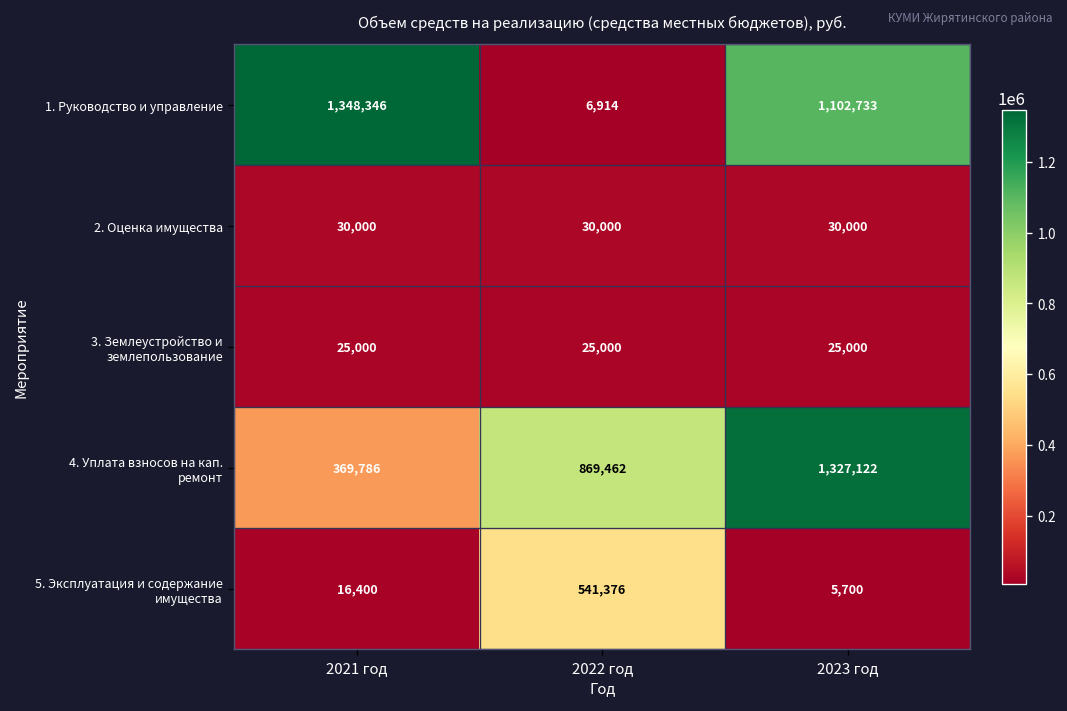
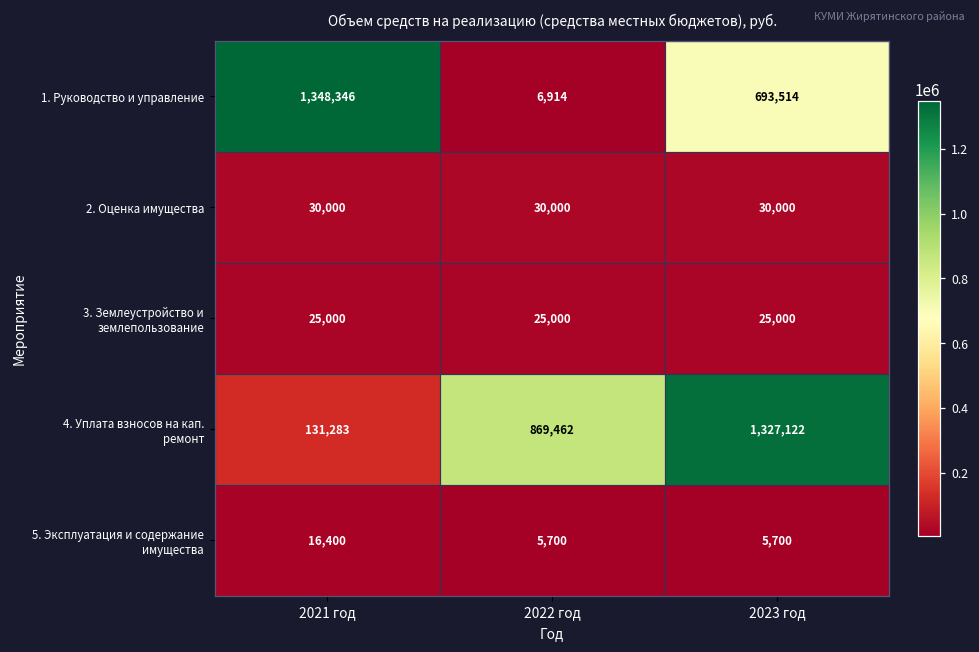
  {
    "1. Руководство и управление": {
      "2021 год": "1,348,346",
      "2022 год": "6,914",
-     "2023 год": "1,102,733"
+     "2023 год": "693,514"
    },
    "2. Оценка имущества": {
      "2021 год": "30,000",
      "2022 год": "30,000",
      "2023 год": "30,000"
    },
    "3. Землеустройство и землепользование": {
      "2021 год": "25,000",
      "2022 год": "25,000",
      "2023 год": "25,000"
    },
    "4. Уплата взносов на кап. ремонт": {
-     "2021 год": "369,786",
+     "2021 год": "131,283",
      "2022 год": "869,462",
      "2023 год": "1,327,122"
    },
    "5. Эксплуатация и содержание имущества": {
      "2021 год": "16,400",
-     "2022 год": "541,376",
+     "2022 год": "5,700",
      "2023 год": "5,700"
    }
  }
